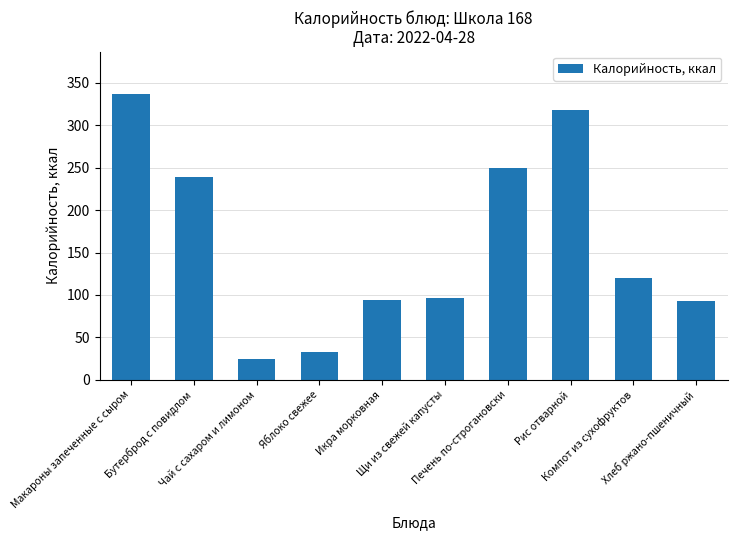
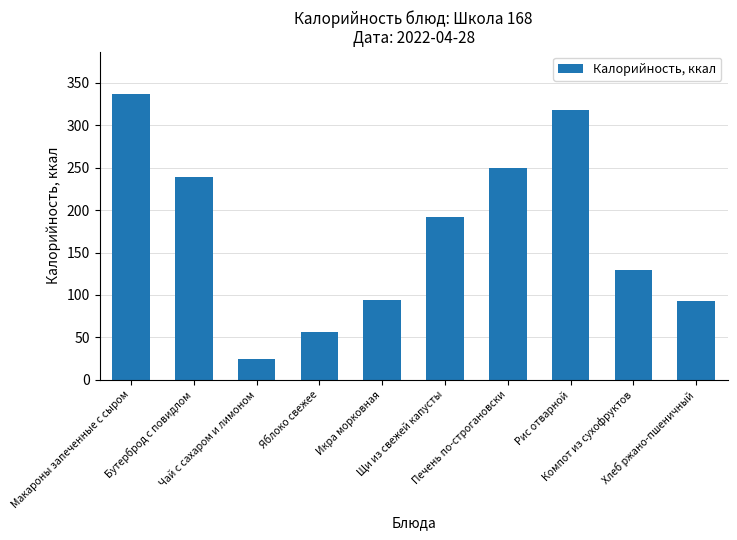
  {
    "Макароны запеченные с сыром": 340,
    "Бутерброд с повидлом": 240,
    "Чай с сахаром и лимоном": 30,
-   "Яблоко свежее": 30,
+   "Яблоко свежее": 60,
    "Икра морковная": 90,
-   "Щи из свежей капусты": 100,
+   "Щи из свежей капусты": 190,
    "Печень по-строгановски": 250,
    "Рис отварной": 320,
-   "Компот из сухофруктов": 120,
+   "Компот из сухофруктов": 130,
    "Хлеб ржано-пшеничный": 90
  }
